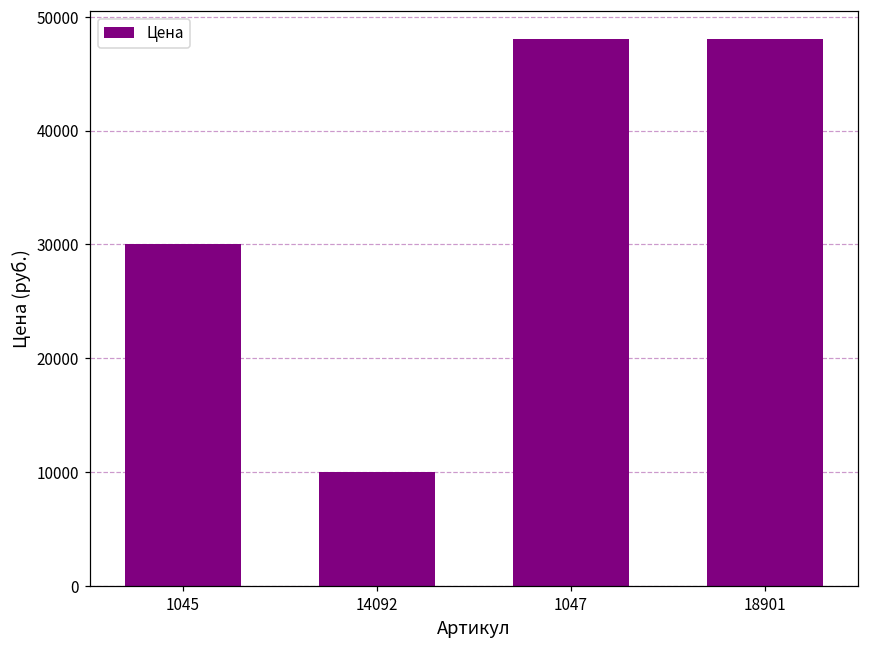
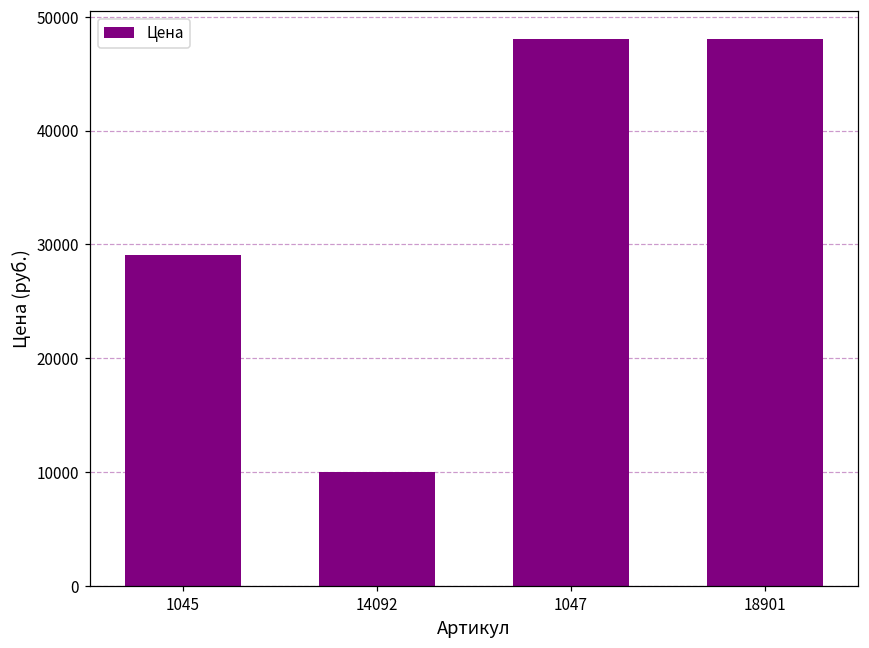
  {
-   "1045": 30000,
+   "1045": 29100,
    "14092": 10100,
    "1047": 48100,
    "18901": 48100
  }
